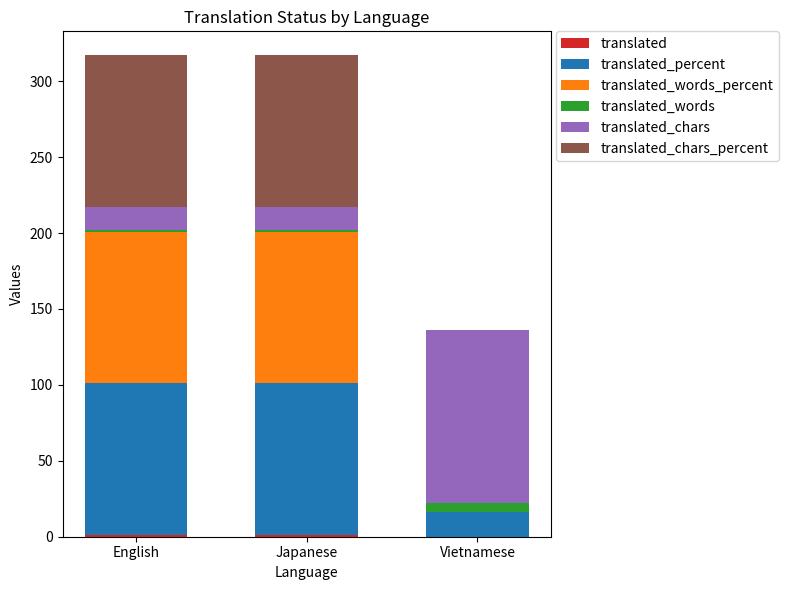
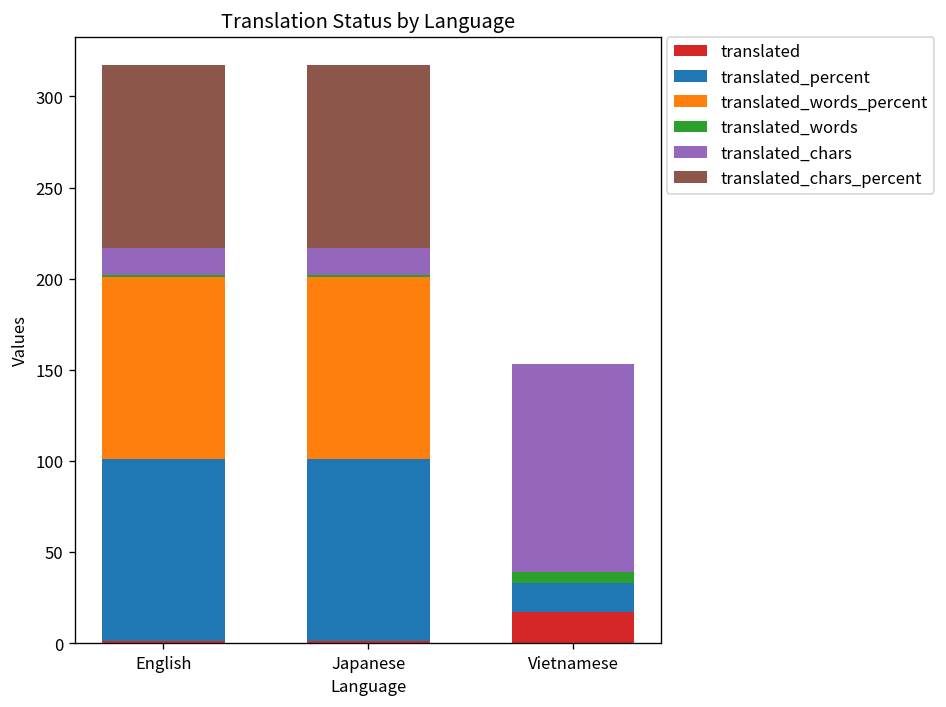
  {
    "translated": {
-     "Vietnamese": 0
+     "Vietnamese": 17
    },
    "translated_percent": {
      "English": 100,
      "Japanese": 100,
      "Vietnamese": 16
    },
    "translated_words_percent": {
      "English": 100,
      "Japanese": 100,
      "Vietnamese": 0
    },
    "translated_words": {
      "Vietnamese": 6
    },
    "translated_chars": {
      "English": 15,
      "Japanese": 15,
      "Vietnamese": 114
    },
    "translated_chars_percent": {
      "English": 100,
      "Japanese": 100,
      "Vietnamese": 0
    }
  }
